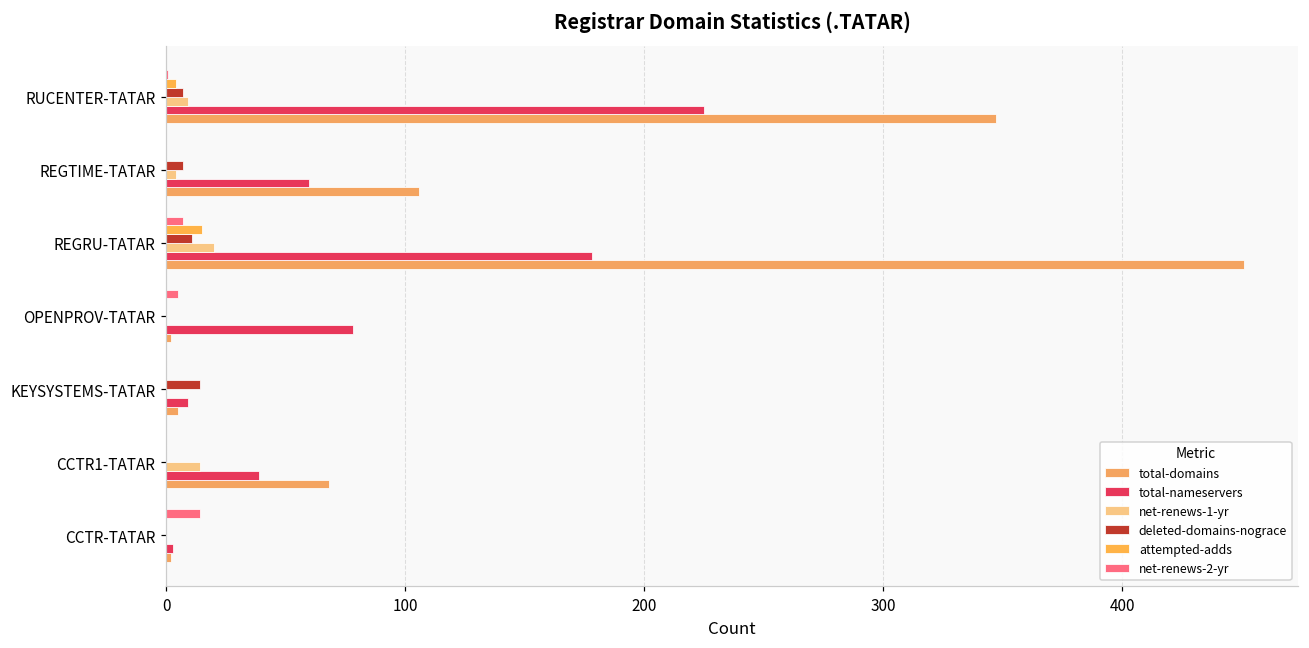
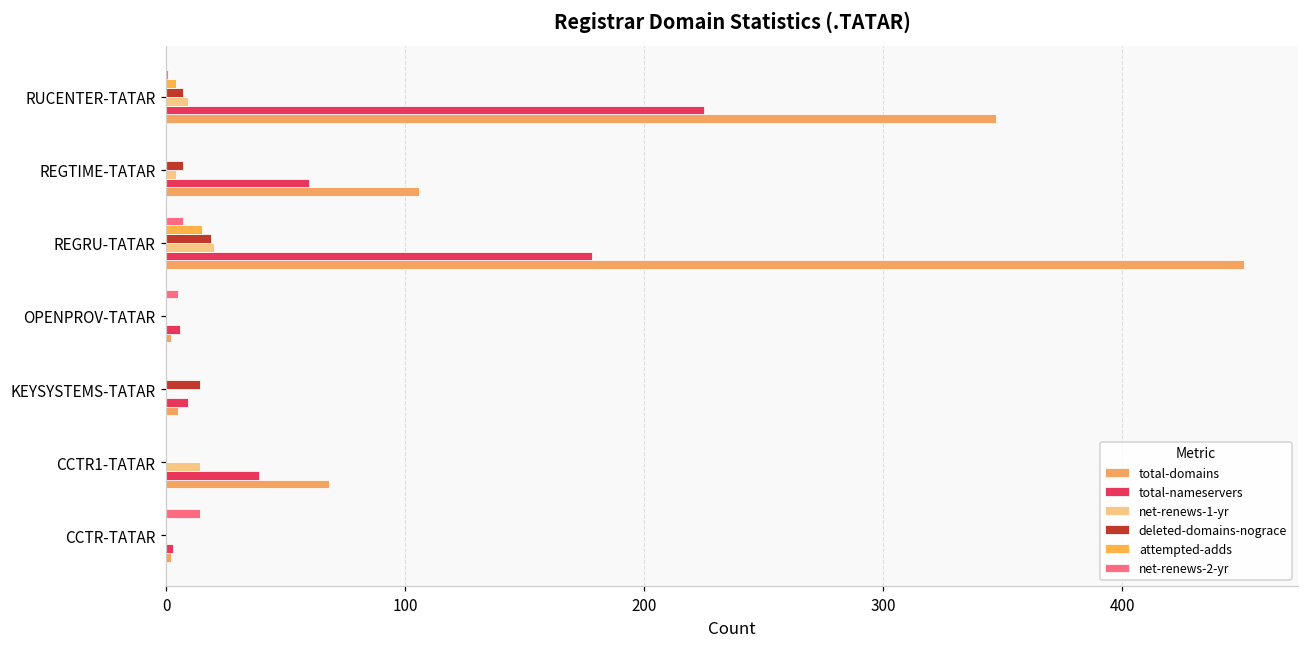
  {
    "total-nameservers": {
      "RUCENTER-TATAR": 225,
      "REGTIME-TATAR": 60,
      "REGRU-TATAR": 178,
-     "OPENPROV-TATAR": 78,
+     "OPENPROV-TATAR": 6,
      "KEYSYSTEMS-TATAR": 9,
      "CCTR1-TATAR": 39,
      "CCTR-TATAR": 3
    },
    "deleted-domains-nograce": {
      "RUCENTER-TATAR": 7,
      "REGTIME-TATAR": 7,
-     "REGRU-TATAR": 11,
+     "REGRU-TATAR": 19,
      "OPENPROV-TATAR": 0,
      "KEYSYSTEMS-TATAR": 14,
      "CCTR1-TATAR": 0,
      "CCTR-TATAR": 0
    },
    "net-renews-2-yr": {
      "REGTIME-TATAR": 0,
      "REGRU-TATAR": 7,
      "OPENPROV-TATAR": 5,
      "KEYSYSTEMS-TATAR": 0,
      "CCTR1-TATAR": 0,
      "CCTR-TATAR": 14
    }
  }
